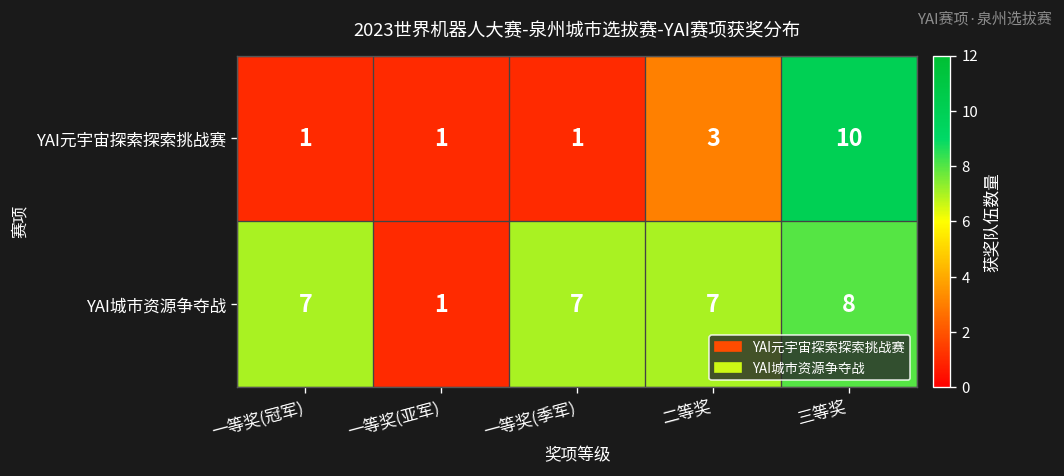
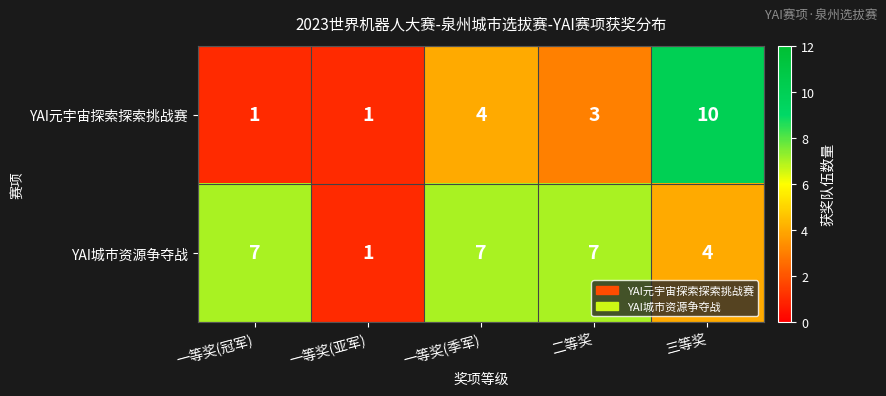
  {
    "YAI元宇宙探索探索挑战赛": {
      "一等奖(冠军)": 1,
      "一等奖(亚军)": 1,
-     "一等奖(季军)": 1,
+     "一等奖(季军)": 4,
      "二等奖": 3,
      "三等奖": 10
    },
    "YAI城市资源争夺战": {
      "一等奖(冠军)": 7,
      "一等奖(亚军)": 1,
      "一等奖(季军)": 7,
      "二等奖": 7,
-     "三等奖": 8
+     "三等奖": 4
    }
  }
